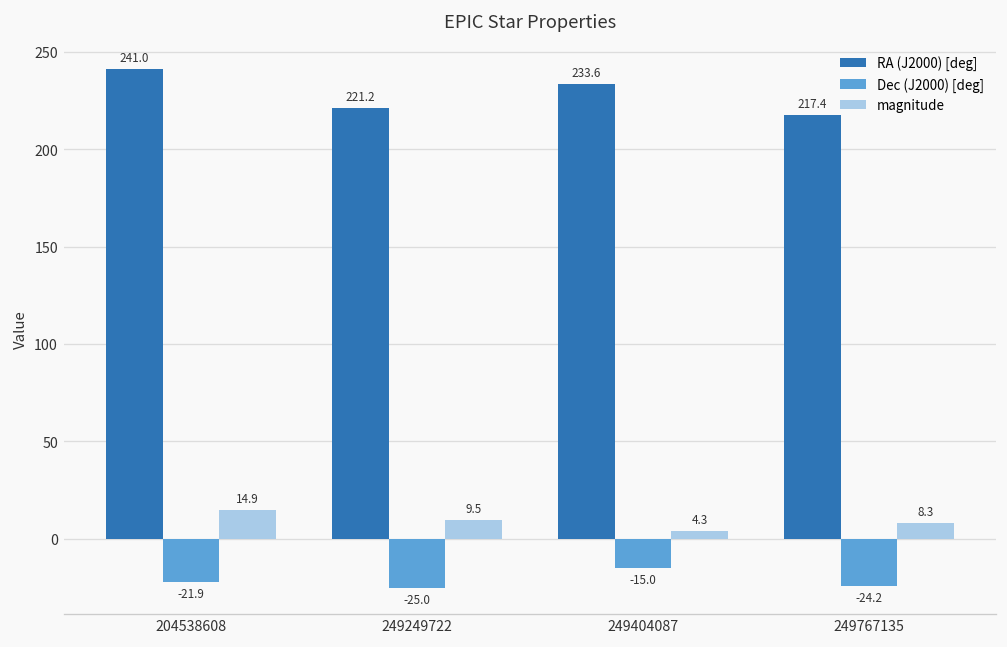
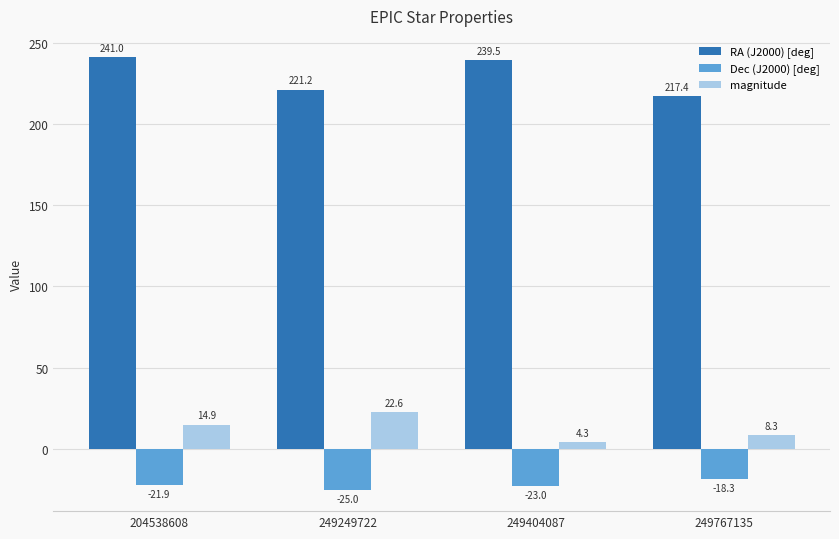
  {
    "RA (J2000) [deg]": {
      "204538608": 241.0,
      "249249722": 221.2,
-     "249404087": 233.6,
+     "249404087": 239.5,
      "249767135": 217.4
    },
    "Dec (J2000) [deg]": {
      "204538608": -21.9,
      "249249722": -25.0,
-     "249404087": -15.0,
-     "249767135": -24.2
+     "249404087": -23.0,
+     "249767135": -18.3
    },
    "magnitude": {
      "204538608": 14.9,
-     "249249722": 9.5,
+     "249249722": 22.6,
      "249404087": 4.3,
      "249767135": 8.3
    }
  }
